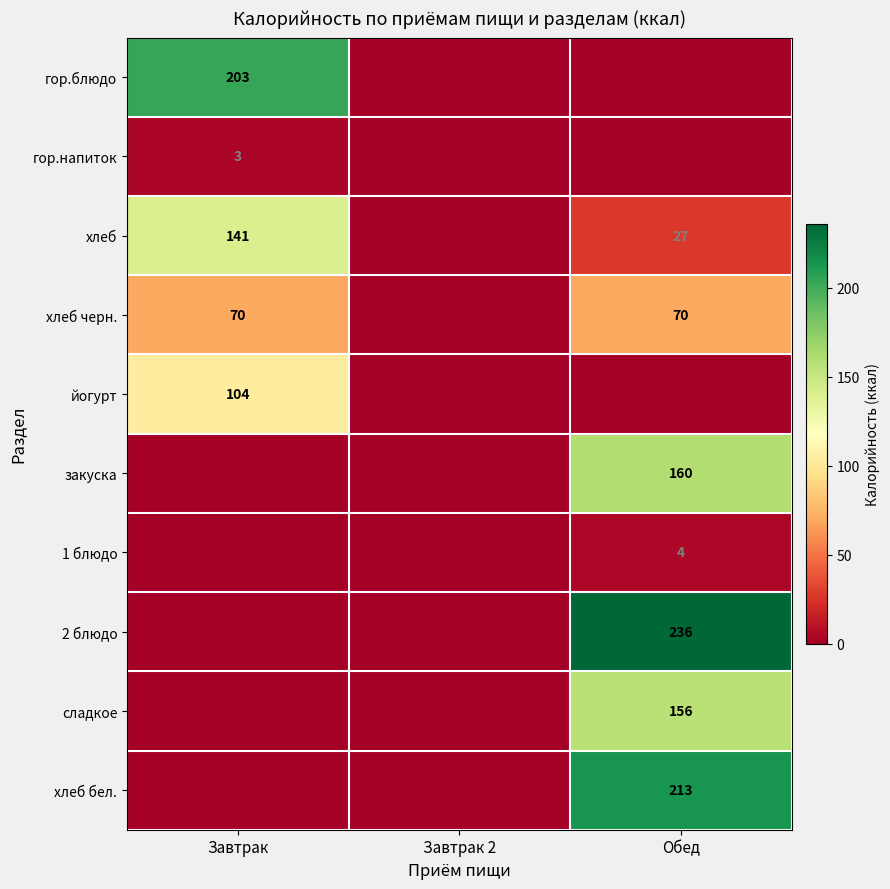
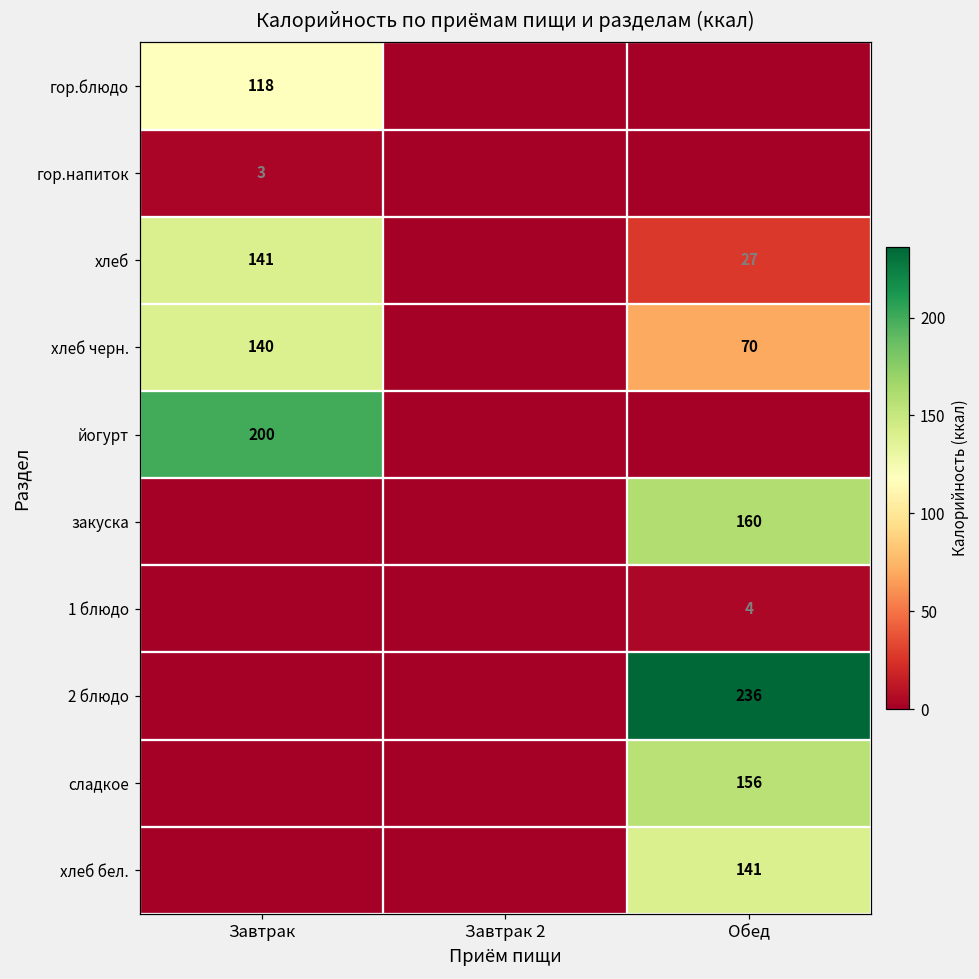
  {
    "гор.блюдо": {
-     "Завтрак": 203
+     "Завтрак": 118
    },
    "гор.напиток": {
      "Завтрак": 3
    },
    "хлеб": {
      "Завтрак": 141,
      "Обед": 27
    },
    "хлеб черн.": {
-     "Завтрак": 70,
+     "Завтрак": 140,
      "Обед": 70
    },
    "йогурт": {
-     "Завтрак": 104
+     "Завтрак": 200
    },
    "закуска": {
      "Обед": 160
    },
    "1 блюдо": {
      "Обед": 4
    },
    "2 блюдо": {
      "Обед": 236
    },
    "сладкое": {
      "Обед": 156
    },
    "хлеб бел.": {
-     "Обед": 213
+     "Обед": 141
    }
  }
